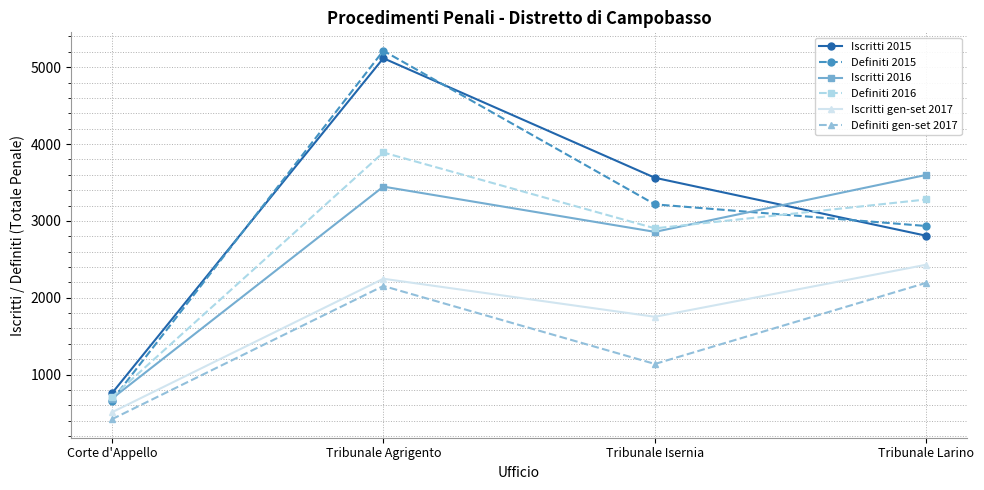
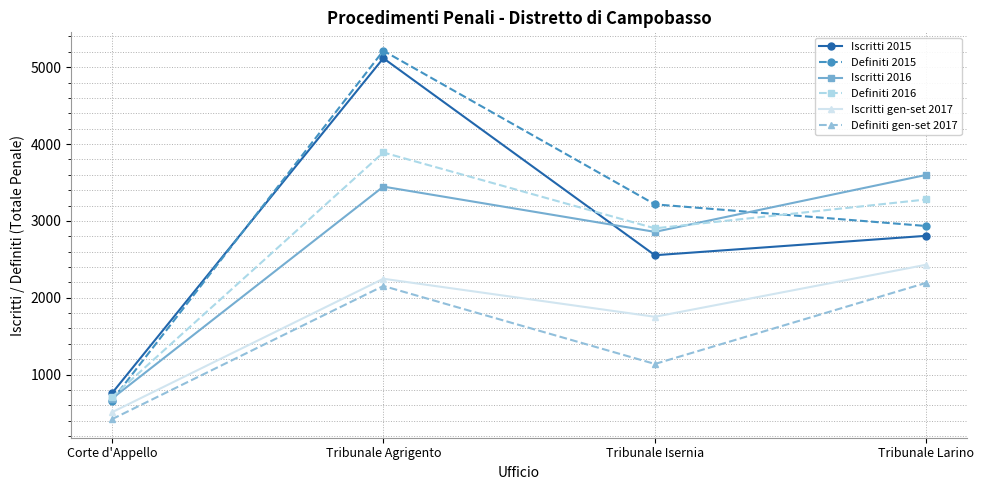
  {
    "Iscritti 2015": {
      "Corte d'Appello": 800,
      "Tribunale Agrigento": 5100,
-     "Tribunale Isernia": 3600,
+     "Tribunale Isernia": 2600,
      "Tribunale Larino": 2800
    }
  }
